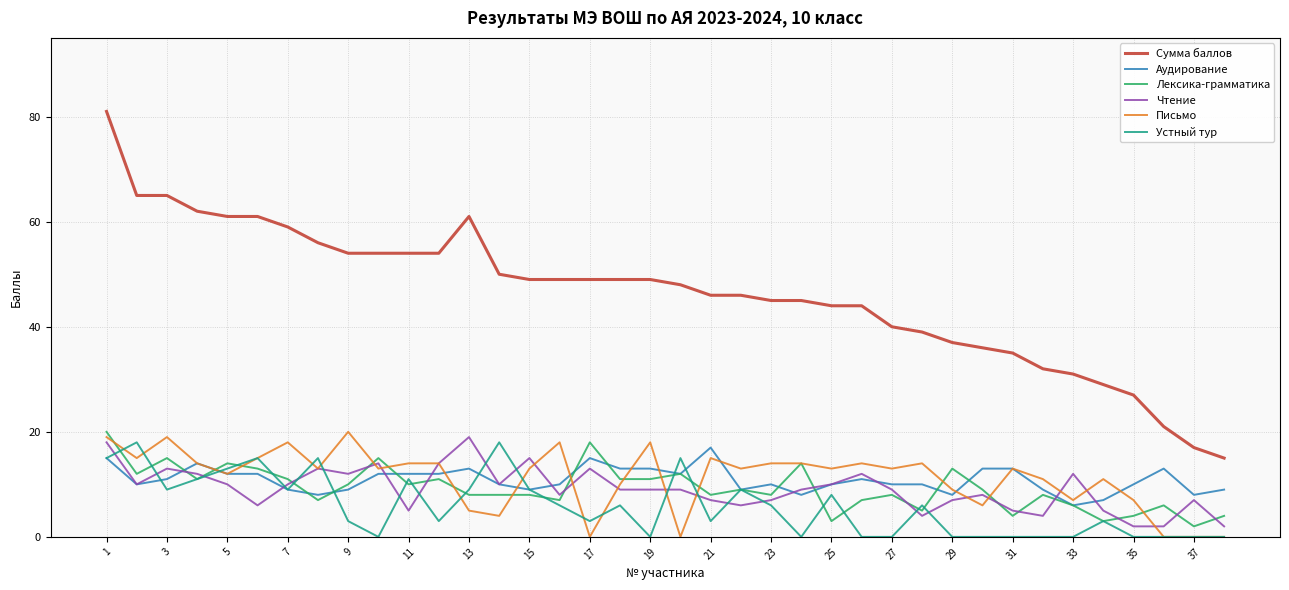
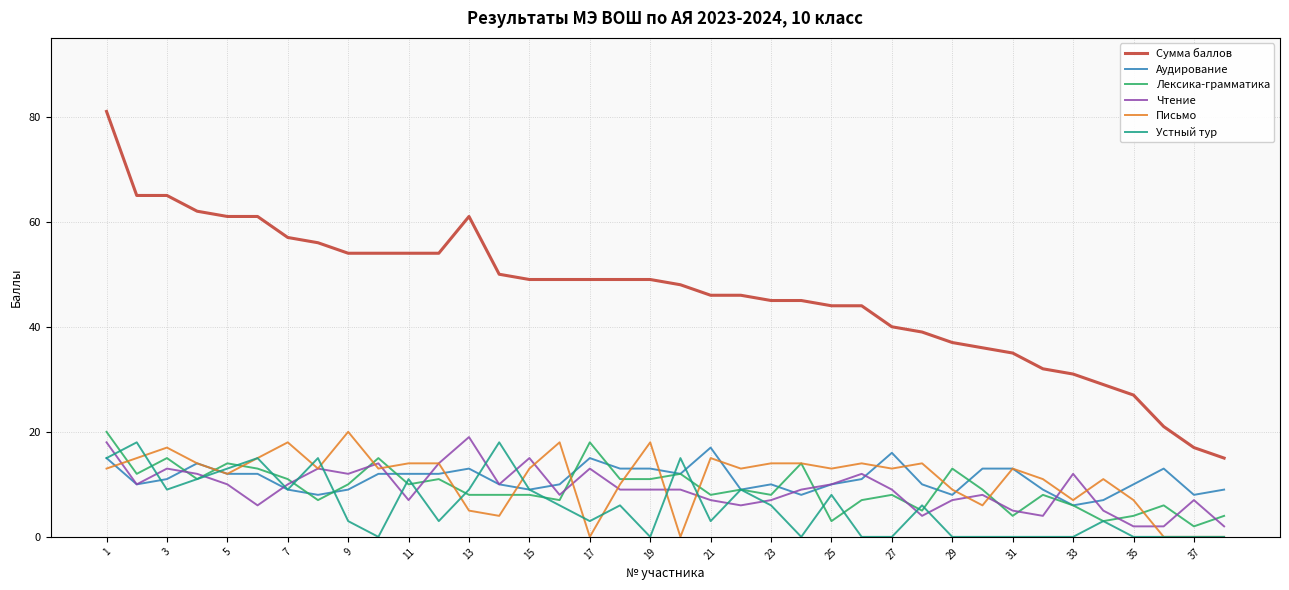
  {
    "Сумма баллов": {
      "1": 81,
      "3": 65,
      "5": 61,
-     "7": 59,
+     "7": 57,
      "9": 54,
      "11": 54,
      "13": 61,
      "15": 49,
      "17": 49,
      "19": 49,
      "21": 46,
      "23": 45,
      "25": 44,
      "27": 40,
      "29": 37,
      "31": 35,
      "33": 31,
      "35": 27,
      "37": 17
    },
    "Аудирование": {
      "3": 11,
      "9": 9,
      "11": 12,
      "13": 13,
      "17": 15,
      "19": 13,
      "21": 17,
      "23": 10,
-     "27": 10,
+     "27": 16,
      "29": 8,
      "35": 10,
      "37": 8
    },
    "Чтение": {
      "1": 18,
      "3": 13,
      "5": 10,
      "7": 10,
      "9": 12,
-     "11": 5,
+     "11": 7,
      "13": 19,
      "15": 15,
      "17": 13,
      "19": 9,
      "21": 7,
      "23": 7,
      "27": 9,
      "29": 7,
      "31": 5,
      "33": 12,
      "35": 2,
      "37": 7
    },
    "Письмо": {
-     "1": 19,
-     "3": 19,
+     "1": 13,
+     "3": 17,
      "7": 18,
      "9": 20,
      "11": 14,
      "13": 5,
      "15": 13,
      "17": 0,
      "19": 18,
      "21": 15,
      "23": 14,
      "25": 13,
      "27": 13,
      "29": 9,
      "33": 7,
      "35": 7
    }
  }
